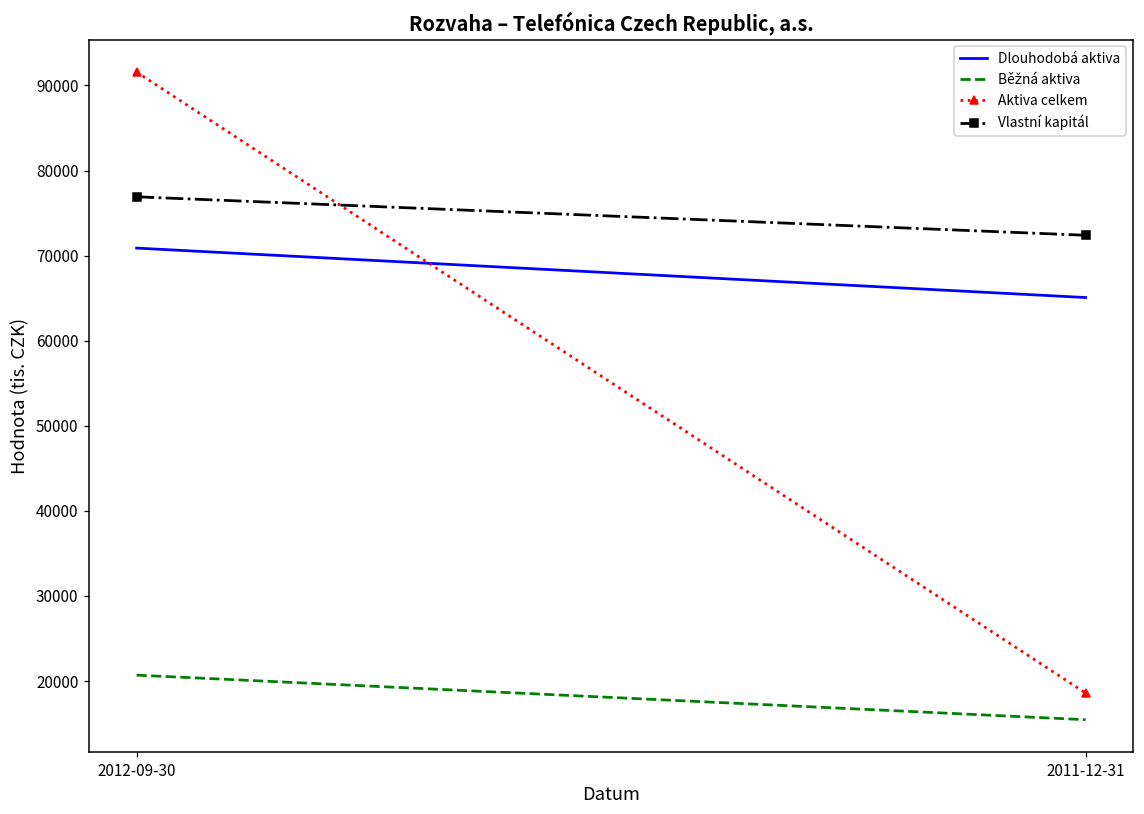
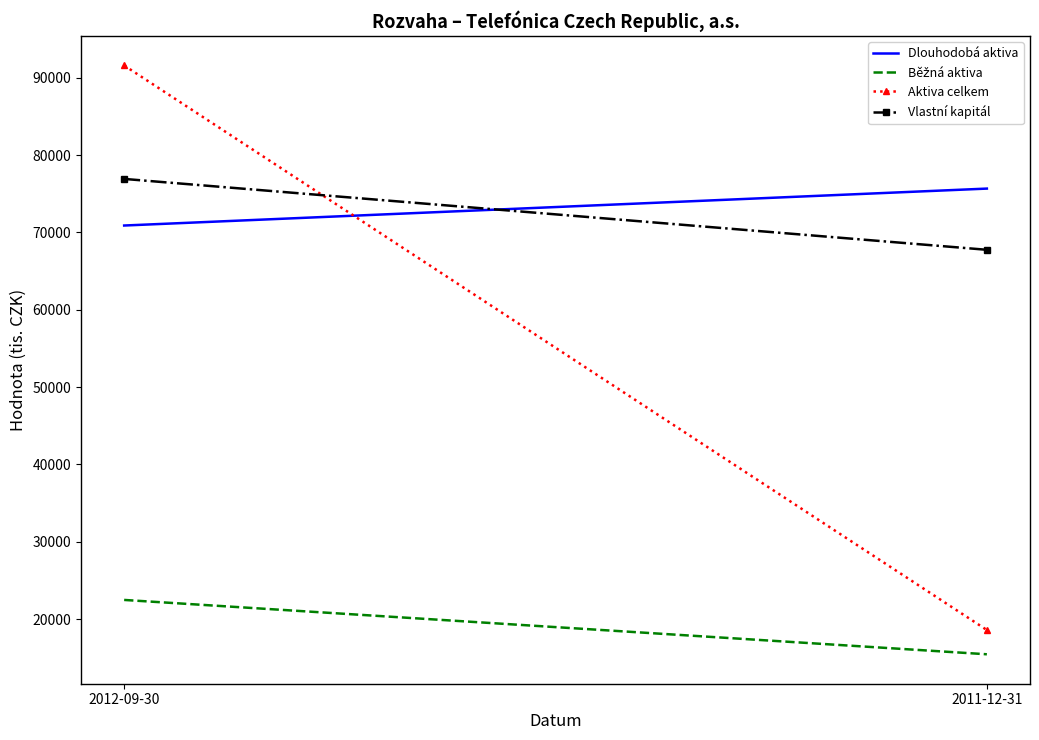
  {
    "Dlouhodobá aktiva": {
      "2012-09-30": 71000,
-     "2011-12-31": 65000
+     "2011-12-31": 76000
    },
    "Běžná aktiva": {
-     "2012-09-30": 21000,
+     "2012-09-30": 22000,
      "2011-12-31": 15000
    },
    "Aktiva celkem": {
      "2012-09-30": 92000,
      "2011-12-31": 19000
    },
    "Vlastní kapitál": {
      "2012-09-30": 77000,
-     "2011-12-31": 72000
+     "2011-12-31": 68000
    }
  }
